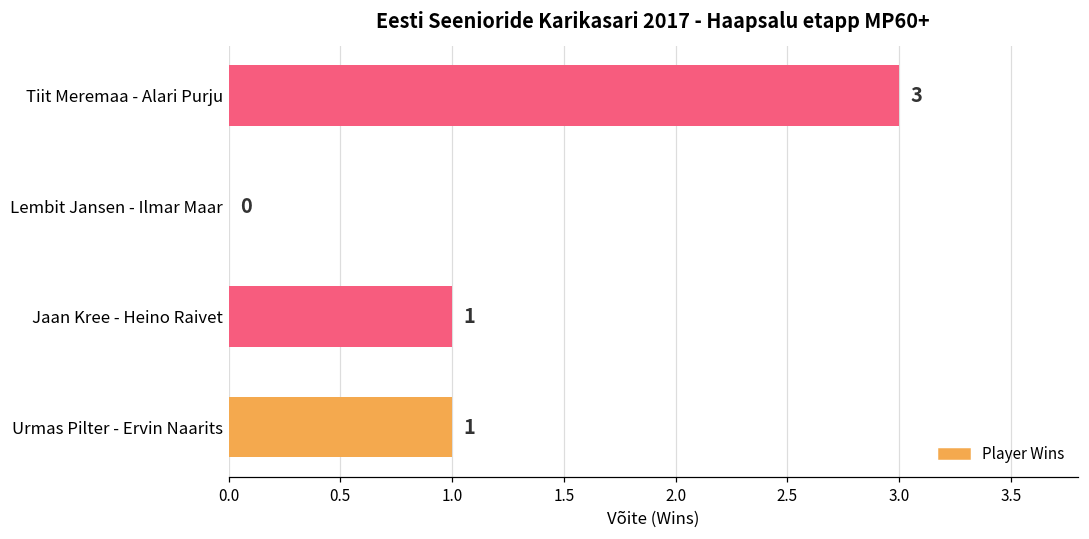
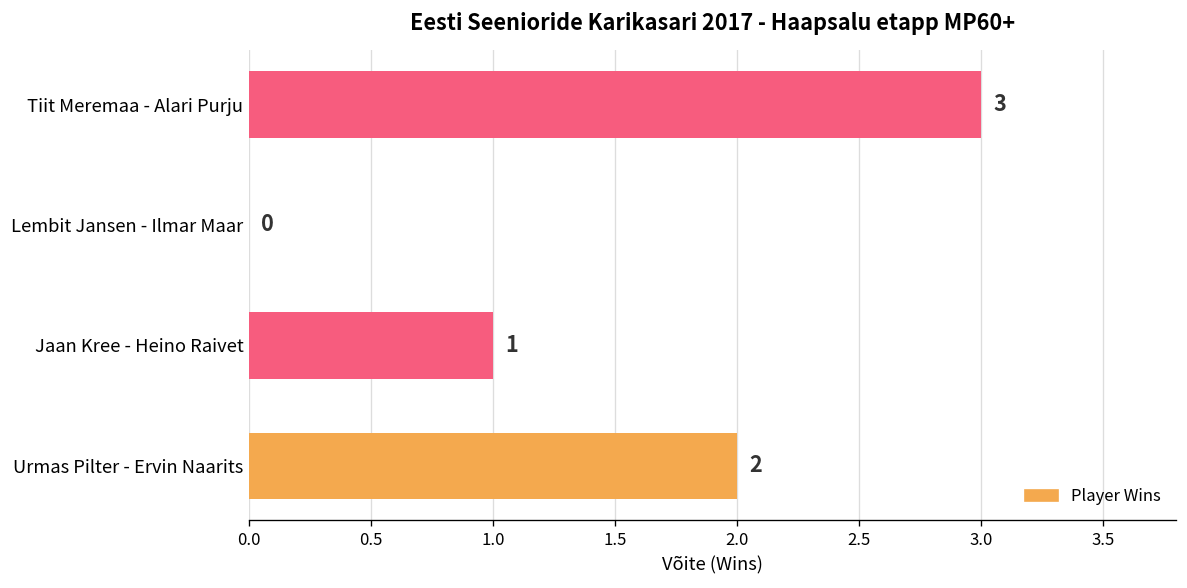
  {
    "Tiit Meremaa - Alari Purju": 3,
    "Lembit Jansen - Ilmar Maar": 0,
    "Jaan Kree - Heino Raivet": 1,
-   "Urmas Pilter - Ervin Naarits": 1
+   "Urmas Pilter - Ervin Naarits": 2
  }
